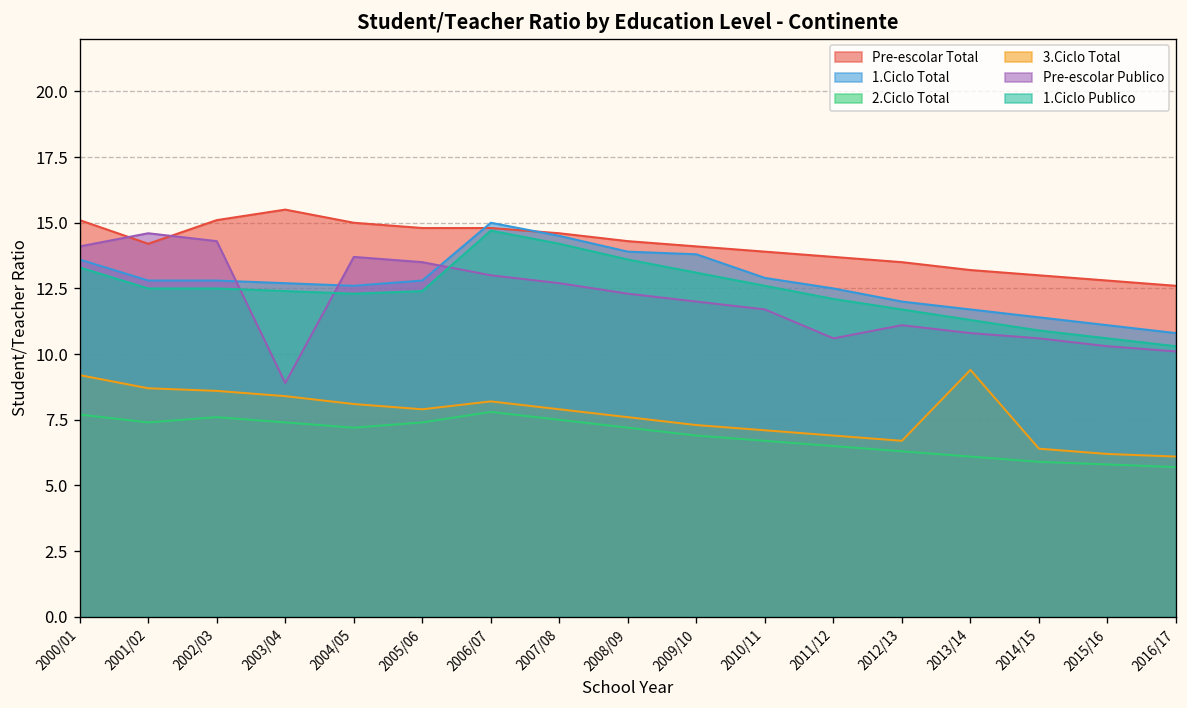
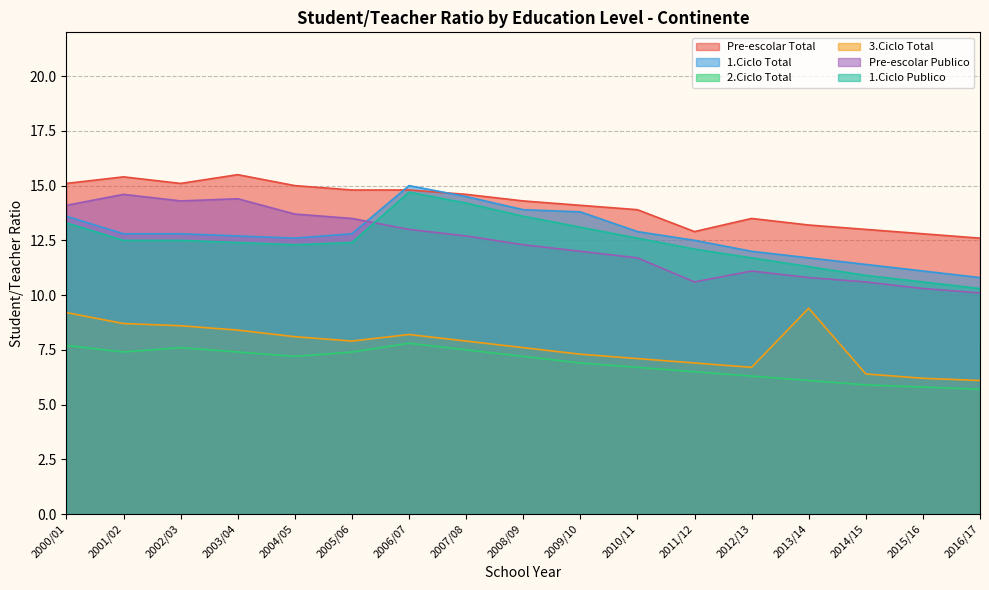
  {
    "Pre-escolar Total": {
      "2000/01": 15.1,
-     "2001/02": 14.2,
+     "2001/02": 15.4,
      "2002/03": 15.1,
      "2003/04": 15.5,
      "2004/05": 15.0,
      "2005/06": 14.8,
      "2008/09": 14.3,
      "2009/10": 14.1,
      "2010/11": 13.9,
-     "2011/12": 13.7,
+     "2011/12": 12.9,
      "2012/13": 13.5,
      "2013/14": 13.2,
      "2014/15": 13.0,
      "2015/16": 12.8,
      "2016/17": 12.6
    },
    "1.Ciclo Total": {
      "2000/01": 13.6,
      "2001/02": 12.8,
      "2002/03": 12.8,
      "2003/04": 12.7,
      "2004/05": 12.6,
      "2005/06": 12.8,
      "2006/07": 15.0,
      "2008/09": 13.9,
      "2009/10": 13.8,
      "2010/11": 12.9,
      "2011/12": 12.5,
      "2012/13": 12.0,
      "2013/14": 11.7,
      "2014/15": 11.4,
      "2015/16": 11.1,
      "2016/17": 10.8
    },
    "3.Ciclo Total": {
      "2000/01": 9.2,
      "2001/02": 8.7,
      "2002/03": 8.6,
      "2003/04": 8.4,
      "2004/05": 8.1,
      "2005/06": 7.9,
      "2006/07": 8.2,
      "2007/08": 7.9,
      "2008/09": 7.6,
      "2009/10": 7.3,
      "2010/11": 7.1,
      "2011/12": 6.9,
      "2012/13": 6.7,
      "2013/14": 9.4,
      "2014/15": 6.4,
      "2015/16": 6.2,
      "2016/17": 6.1
    },
    "Pre-escolar Publico": {
      "2000/01": 14.1,
      "2001/02": 14.6,
      "2002/03": 14.3,
-     "2003/04": 8.9,
+     "2003/04": 14.4,
      "2004/05": 13.7,
      "2005/06": 13.5,
      "2006/07": 13.0,
      "2007/08": 12.7,
      "2008/09": 12.3,
      "2009/10": 12.0,
      "2010/11": 11.7,
      "2011/12": 10.6,
      "2012/13": 11.1,
      "2013/14": 10.8,
      "2014/15": 10.6,
      "2015/16": 10.3,
      "2016/17": 10.1
    }
  }
